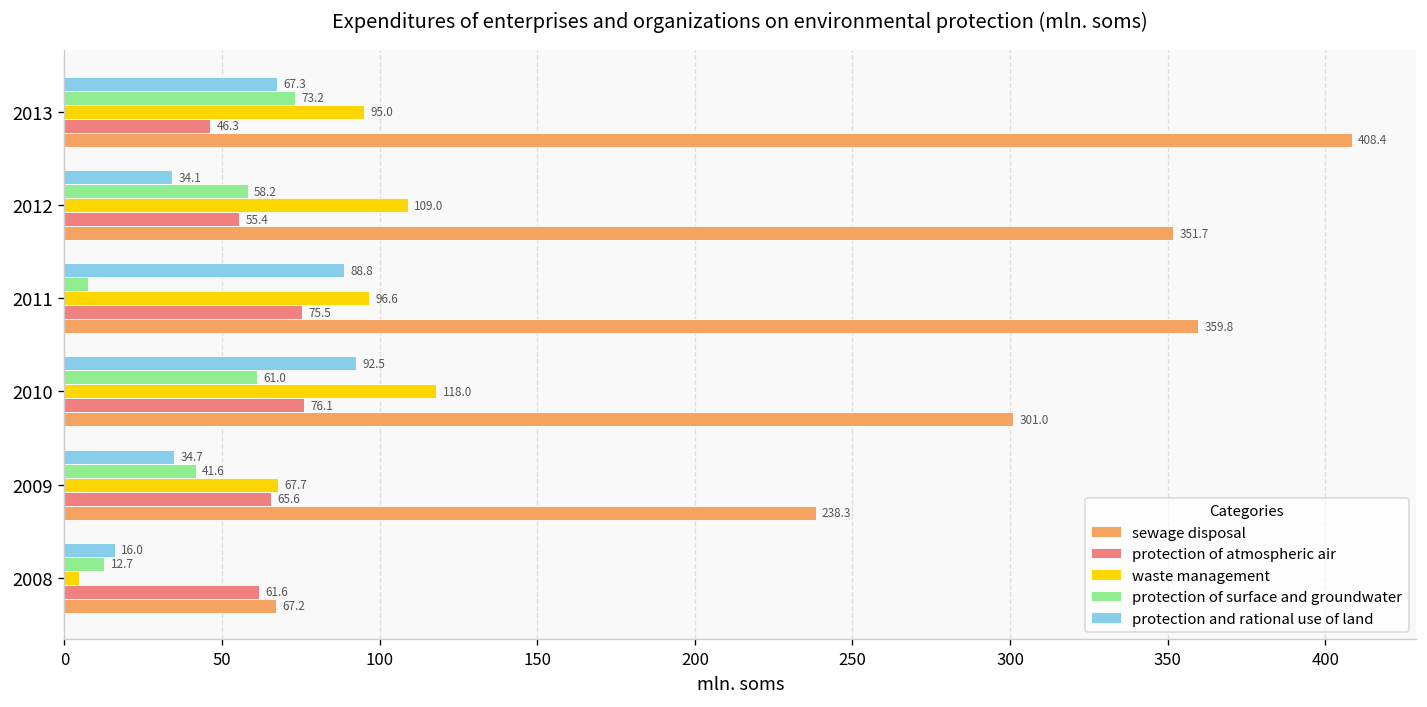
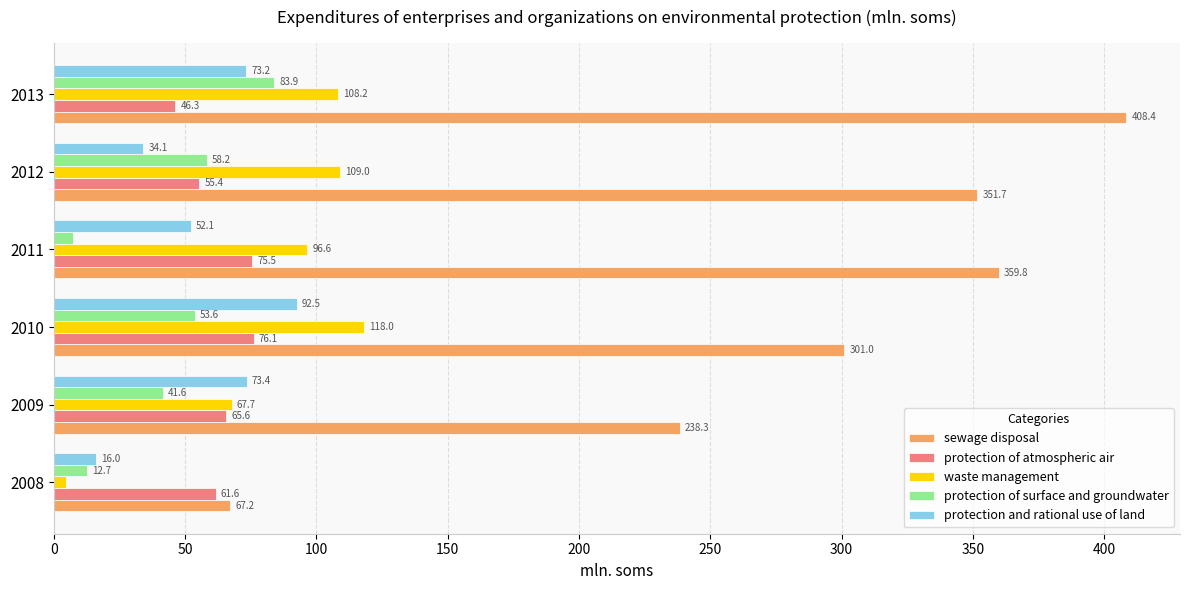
  {
    "waste management": {
-     "2013": 95.0,
+     "2013": 108.2,
      "2012": 109.0,
      "2011": 96.6,
      "2010": 118.0,
      "2009": 67.7
    },
    "protection of surface and groundwater": {
-     "2013": 73.2,
+     "2013": 83.9,
      "2012": 58.2,
-     "2010": 61.0,
+     "2010": 53.6,
      "2009": 41.6,
      "2008": 12.7
    },
    "protection and rational use of land": {
-     "2013": 67.3,
+     "2013": 73.2,
      "2012": 34.1,
-     "2011": 88.8,
+     "2011": 52.1,
      "2010": 92.5,
-     "2009": 34.7,
+     "2009": 73.4,
      "2008": 16.0
    }
  }
